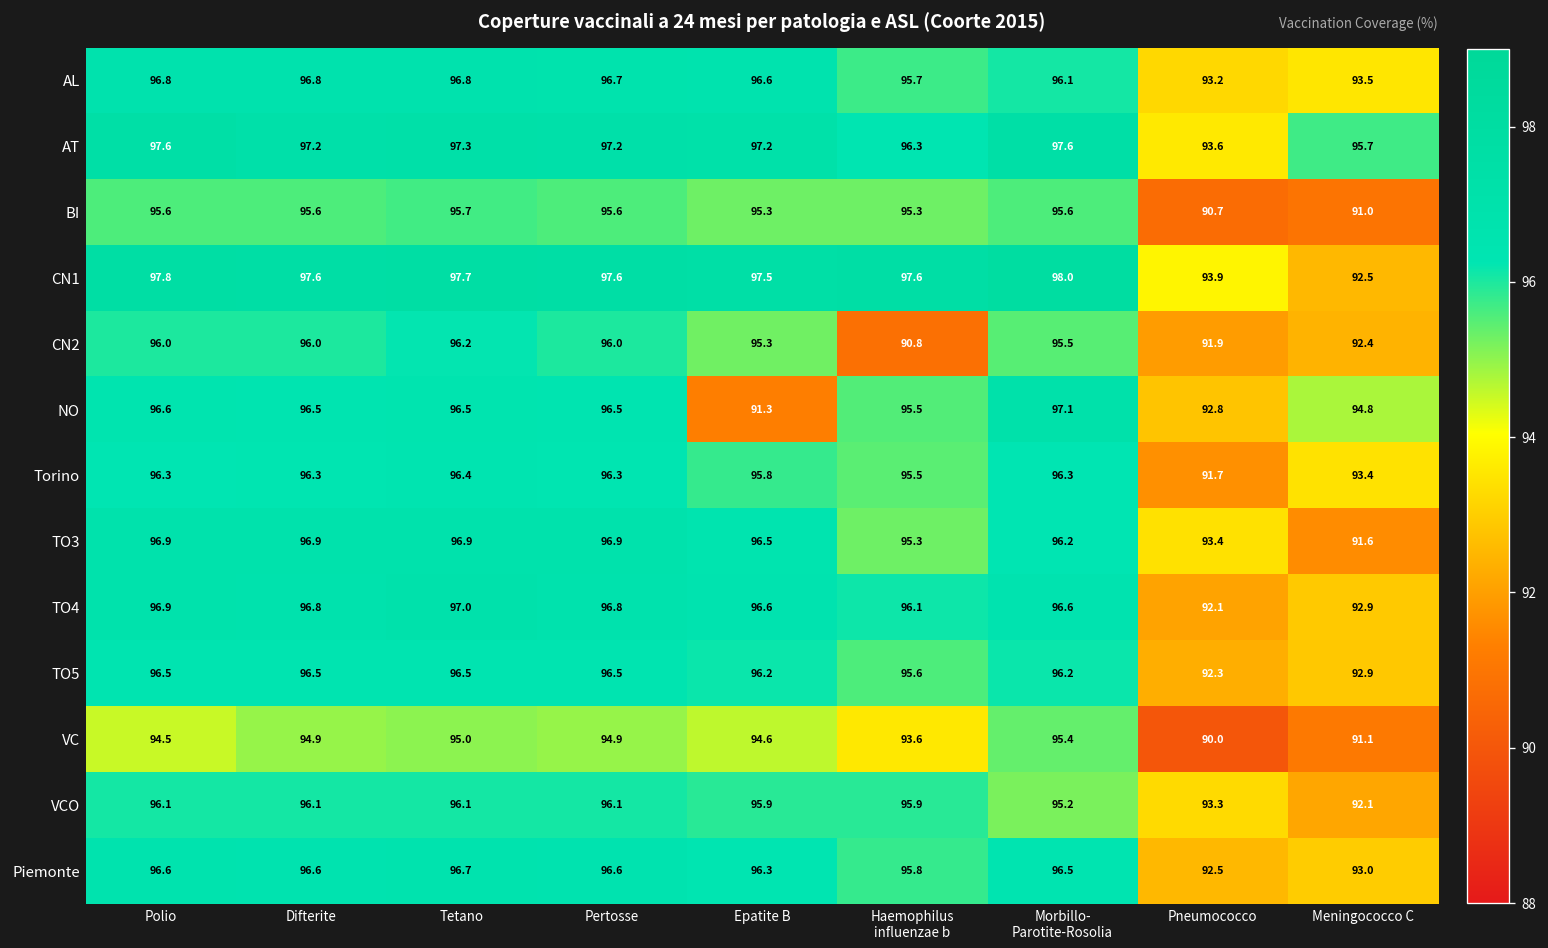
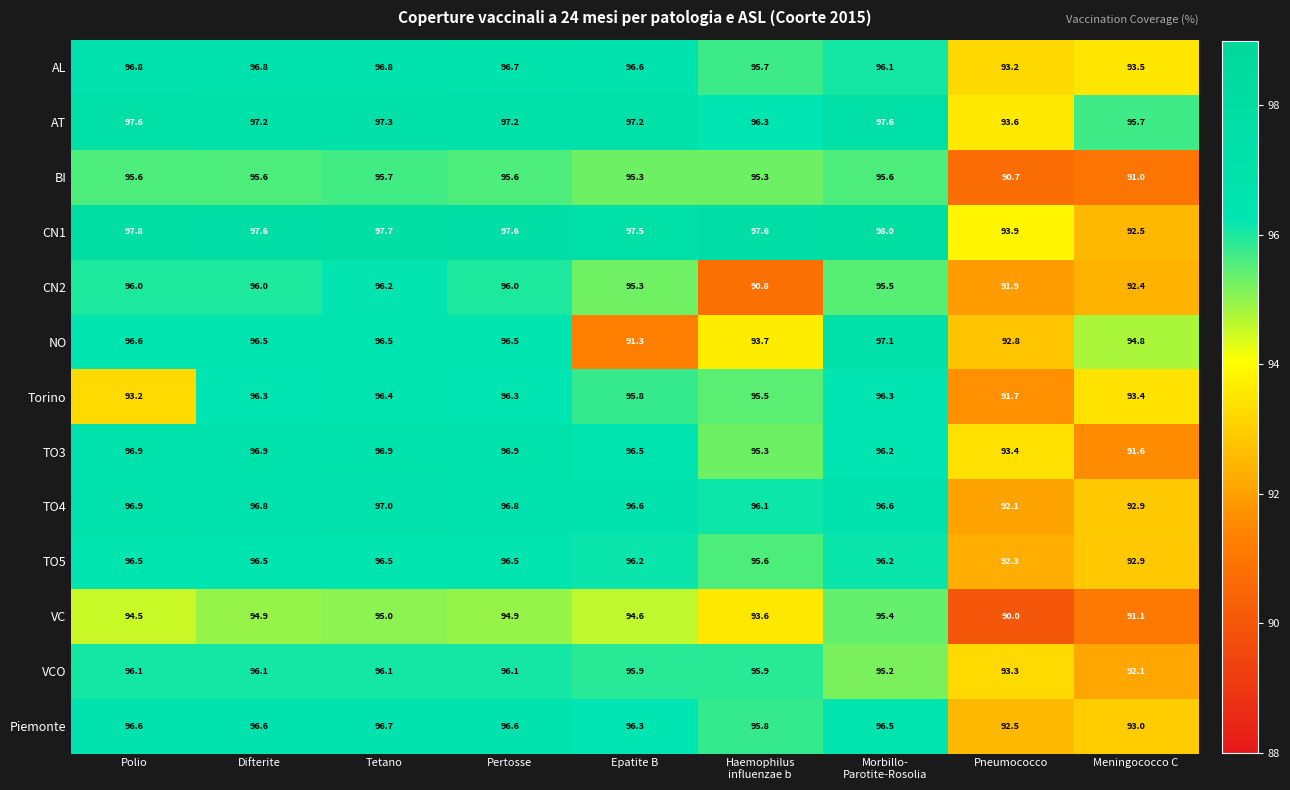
  {
    "AL": {
      "Polio": 96.8,
      "Difterite": 96.8,
      "Tetano": 96.8,
      "Pertosse": 96.7,
      "Epatite B": 96.6,
      "Haemophilus influenzae b": 95.7,
      "Morbillo- Parotite-Rosolia": 96.1,
      "Pneumococco": 93.2,
      "Meningococco C": 93.5
    },
    "AT": {
      "Polio": 97.6,
      "Difterite": 97.2,
      "Tetano": 97.3,
      "Pertosse": 97.2,
      "Epatite B": 97.2,
      "Haemophilus influenzae b": 96.3,
      "Morbillo- Parotite-Rosolia": 97.6,
      "Pneumococco": 93.6,
      "Meningococco C": 95.7
    },
    "BI": {
      "Polio": 95.6,
      "Difterite": 95.6,
      "Tetano": 95.7,
      "Pertosse": 95.6,
      "Epatite B": 95.3,
      "Haemophilus influenzae b": 95.3,
      "Morbillo- Parotite-Rosolia": 95.6,
      "Pneumococco": 90.7,
      "Meningococco C": 91.0
    },
    "CN1": {
      "Polio": 97.8,
      "Difterite": 97.6,
      "Tetano": 97.7,
      "Pertosse": 97.6,
      "Epatite B": 97.5,
      "Haemophilus influenzae b": 97.6,
      "Morbillo- Parotite-Rosolia": 98.0,
      "Pneumococco": 93.9,
      "Meningococco C": 92.5
    },
    "CN2": {
      "Polio": 96.0,
      "Difterite": 96.0,
      "Tetano": 96.2,
      "Pertosse": 96.0,
      "Epatite B": 95.3,
      "Haemophilus influenzae b": 90.8,
      "Morbillo- Parotite-Rosolia": 95.5,
      "Pneumococco": 91.9,
      "Meningococco C": 92.4
    },
    "NO": {
      "Polio": 96.6,
      "Difterite": 96.5,
      "Tetano": 96.5,
      "Pertosse": 96.5,
      "Epatite B": 91.3,
-     "Haemophilus influenzae b": 95.5,
+     "Haemophilus influenzae b": 93.7,
      "Morbillo- Parotite-Rosolia": 97.1,
      "Pneumococco": 92.8,
      "Meningococco C": 94.8
    },
    "Torino": {
-     "Polio": 96.3,
+     "Polio": 93.2,
      "Difterite": 96.3,
      "Tetano": 96.4,
      "Pertosse": 96.3,
      "Epatite B": 95.8,
      "Haemophilus influenzae b": 95.5,
      "Morbillo- Parotite-Rosolia": 96.3,
      "Pneumococco": 91.7,
      "Meningococco C": 93.4
    },
    "TO3": {
      "Polio": 96.9,
      "Difterite": 96.9,
      "Tetano": 96.9,
      "Pertosse": 96.9,
      "Epatite B": 96.5,
      "Haemophilus influenzae b": 95.3,
      "Morbillo- Parotite-Rosolia": 96.2,
      "Pneumococco": 93.4,
      "Meningococco C": 91.6
    },
    "TO4": {
      "Polio": 96.9,
      "Difterite": 96.8,
      "Tetano": 97.0,
      "Pertosse": 96.8,
      "Epatite B": 96.6,
      "Haemophilus influenzae b": 96.1,
      "Morbillo- Parotite-Rosolia": 96.6,
      "Pneumococco": 92.1,
      "Meningococco C": 92.9
    },
    "TO5": {
      "Polio": 96.5,
      "Difterite": 96.5,
      "Tetano": 96.5,
      "Pertosse": 96.5,
      "Epatite B": 96.2,
      "Haemophilus influenzae b": 95.6,
      "Morbillo- Parotite-Rosolia": 96.2,
      "Pneumococco": 92.3,
      "Meningococco C": 92.9
    },
    "VC": {
      "Polio": 94.5,
      "Difterite": 94.9,
      "Tetano": 95.0,
      "Pertosse": 94.9,
      "Epatite B": 94.6,
      "Haemophilus influenzae b": 93.6,
      "Morbillo- Parotite-Rosolia": 95.4,
      "Pneumococco": 90.0,
      "Meningococco C": 91.1
    },
    "VCO": {
      "Polio": 96.1,
      "Difterite": 96.1,
      "Tetano": 96.1,
      "Pertosse": 96.1,
      "Epatite B": 95.9,
      "Haemophilus influenzae b": 95.9,
      "Morbillo- Parotite-Rosolia": 95.2,
      "Pneumococco": 93.3,
      "Meningococco C": 92.1
    },
    "Piemonte": {
      "Polio": 96.6,
      "Difterite": 96.6,
      "Tetano": 96.7,
      "Pertosse": 96.6,
      "Epatite B": 96.3,
      "Haemophilus influenzae b": 95.8,
      "Morbillo- Parotite-Rosolia": 96.5,
      "Pneumococco": 92.5,
      "Meningococco C": 93.0
    }
  }
